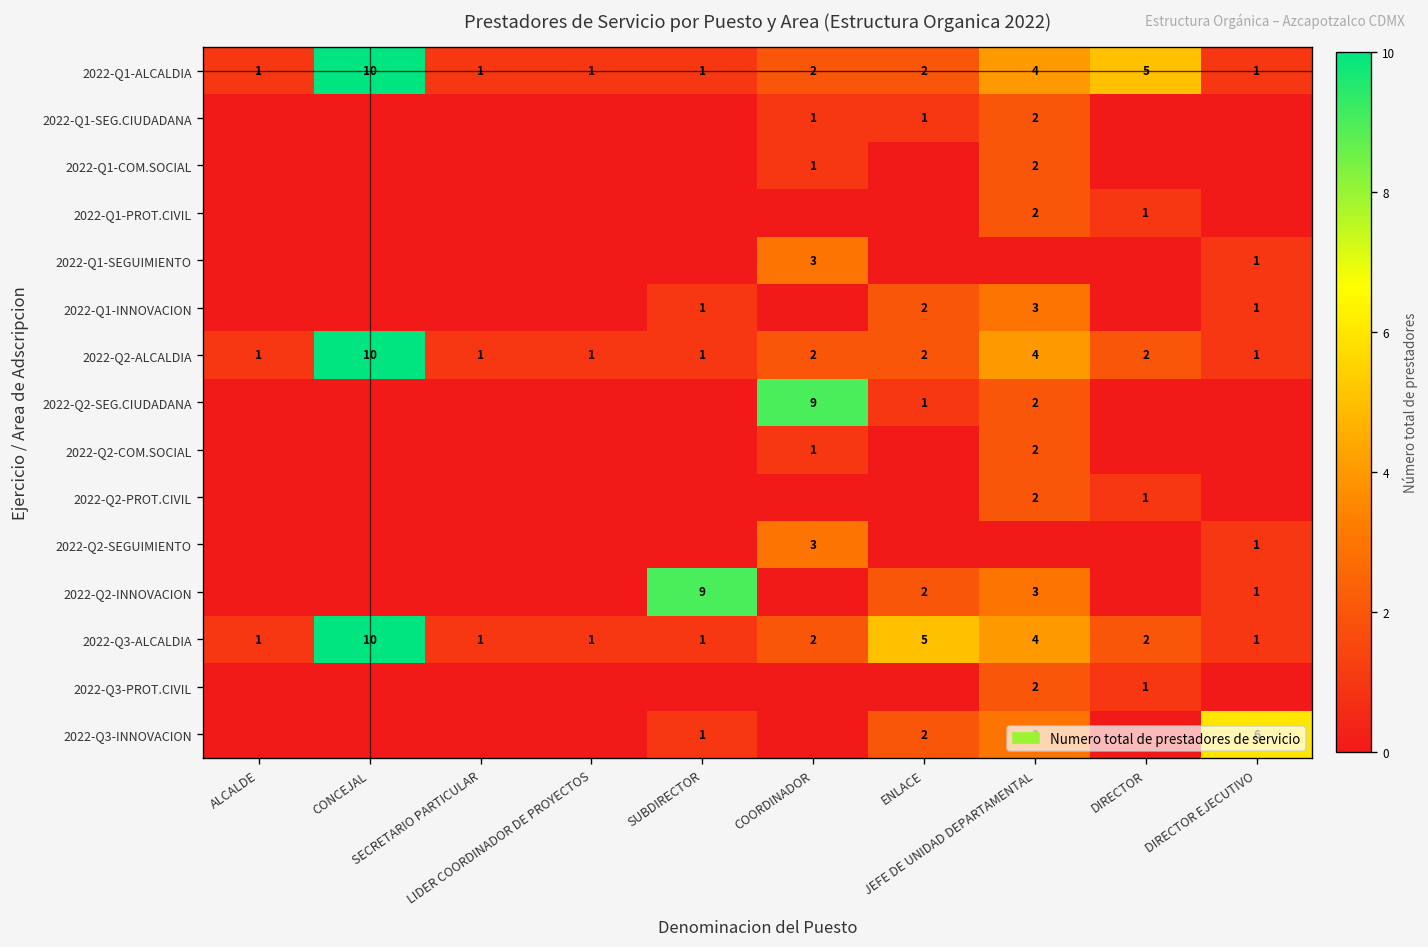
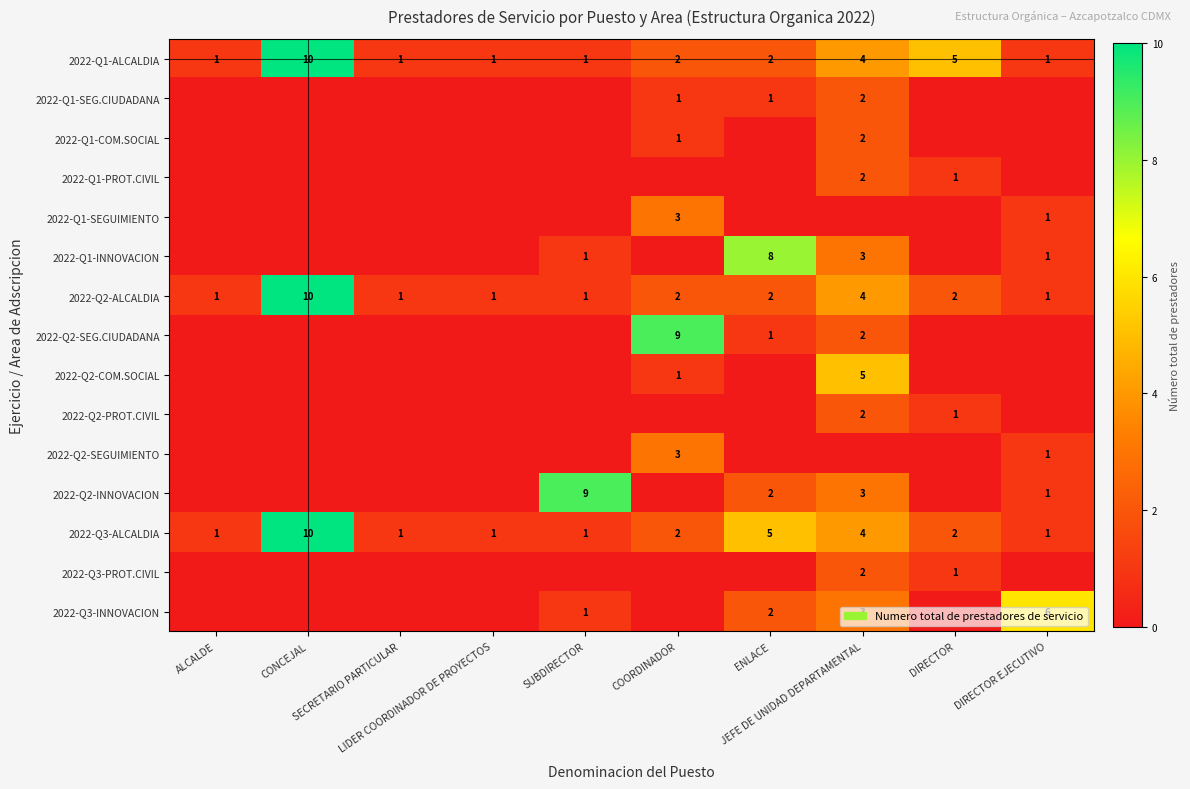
  {
    "2022-Q1-ALCALDIA": {
      "ALCALDE": 1,
      "CONCEJAL": 10,
      "SECRETARIO PARTICULAR": 1,
      "LIDER COORDINADOR DE PROYECTOS": 1,
      "SUBDIRECTOR": 1,
      "COORDINADOR": 2,
      "ENLACE": 2,
      "JEFE DE UNIDAD DEPARTAMENTAL": 4,
      "DIRECTOR": 5,
      "DIRECTOR EJECUTIVO": 1
    },
    "2022-Q1-SEG.CIUDADANA": {
      "COORDINADOR": 1,
      "ENLACE": 1,
      "JEFE DE UNIDAD DEPARTAMENTAL": 2
    },
    "2022-Q1-COM.SOCIAL": {
      "COORDINADOR": 1,
      "JEFE DE UNIDAD DEPARTAMENTAL": 2
    },
    "2022-Q1-PROT.CIVIL": {
      "JEFE DE UNIDAD DEPARTAMENTAL": 2,
      "DIRECTOR": 1
    },
    "2022-Q1-SEGUIMIENTO": {
      "COORDINADOR": 3,
      "DIRECTOR EJECUTIVO": 1
    },
    "2022-Q1-INNOVACION": {
      "SUBDIRECTOR": 1,
-     "ENLACE": 2,
+     "ENLACE": 8,
      "JEFE DE UNIDAD DEPARTAMENTAL": 3,
      "DIRECTOR EJECUTIVO": 1
    },
    "2022-Q2-ALCALDIA": {
      "ALCALDE": 1,
      "CONCEJAL": 10,
      "SECRETARIO PARTICULAR": 1,
      "LIDER COORDINADOR DE PROYECTOS": 1,
      "SUBDIRECTOR": 1,
      "COORDINADOR": 2,
      "ENLACE": 2,
      "JEFE DE UNIDAD DEPARTAMENTAL": 4,
      "DIRECTOR": 2,
      "DIRECTOR EJECUTIVO": 1
    },
    "2022-Q2-SEG.CIUDADANA": {
      "COORDINADOR": 9,
      "ENLACE": 1,
      "JEFE DE UNIDAD DEPARTAMENTAL": 2
    },
    "2022-Q2-COM.SOCIAL": {
      "COORDINADOR": 1,
-     "JEFE DE UNIDAD DEPARTAMENTAL": 2
+     "JEFE DE UNIDAD DEPARTAMENTAL": 5
    },
    "2022-Q2-PROT.CIVIL": {
      "JEFE DE UNIDAD DEPARTAMENTAL": 2,
      "DIRECTOR": 1
    },
    "2022-Q2-SEGUIMIENTO": {
      "COORDINADOR": 3,
      "DIRECTOR EJECUTIVO": 1
    },
    "2022-Q2-INNOVACION": {
      "SUBDIRECTOR": 9,
      "ENLACE": 2,
      "JEFE DE UNIDAD DEPARTAMENTAL": 3,
      "DIRECTOR EJECUTIVO": 1
    },
    "2022-Q3-ALCALDIA": {
      "ALCALDE": 1,
      "CONCEJAL": 10,
      "SECRETARIO PARTICULAR": 1,
      "LIDER COORDINADOR DE PROYECTOS": 1,
      "SUBDIRECTOR": 1,
      "COORDINADOR": 2,
      "ENLACE": 5,
      "JEFE DE UNIDAD DEPARTAMENTAL": 4,
      "DIRECTOR": 2,
      "DIRECTOR EJECUTIVO": 1
    },
    "2022-Q3-PROT.CIVIL": {
      "JEFE DE UNIDAD DEPARTAMENTAL": 2,
      "DIRECTOR": 1
    },
    "2022-Q3-INNOVACION": {
      "SUBDIRECTOR": 1,
      "ENLACE": 2
    }
  }
